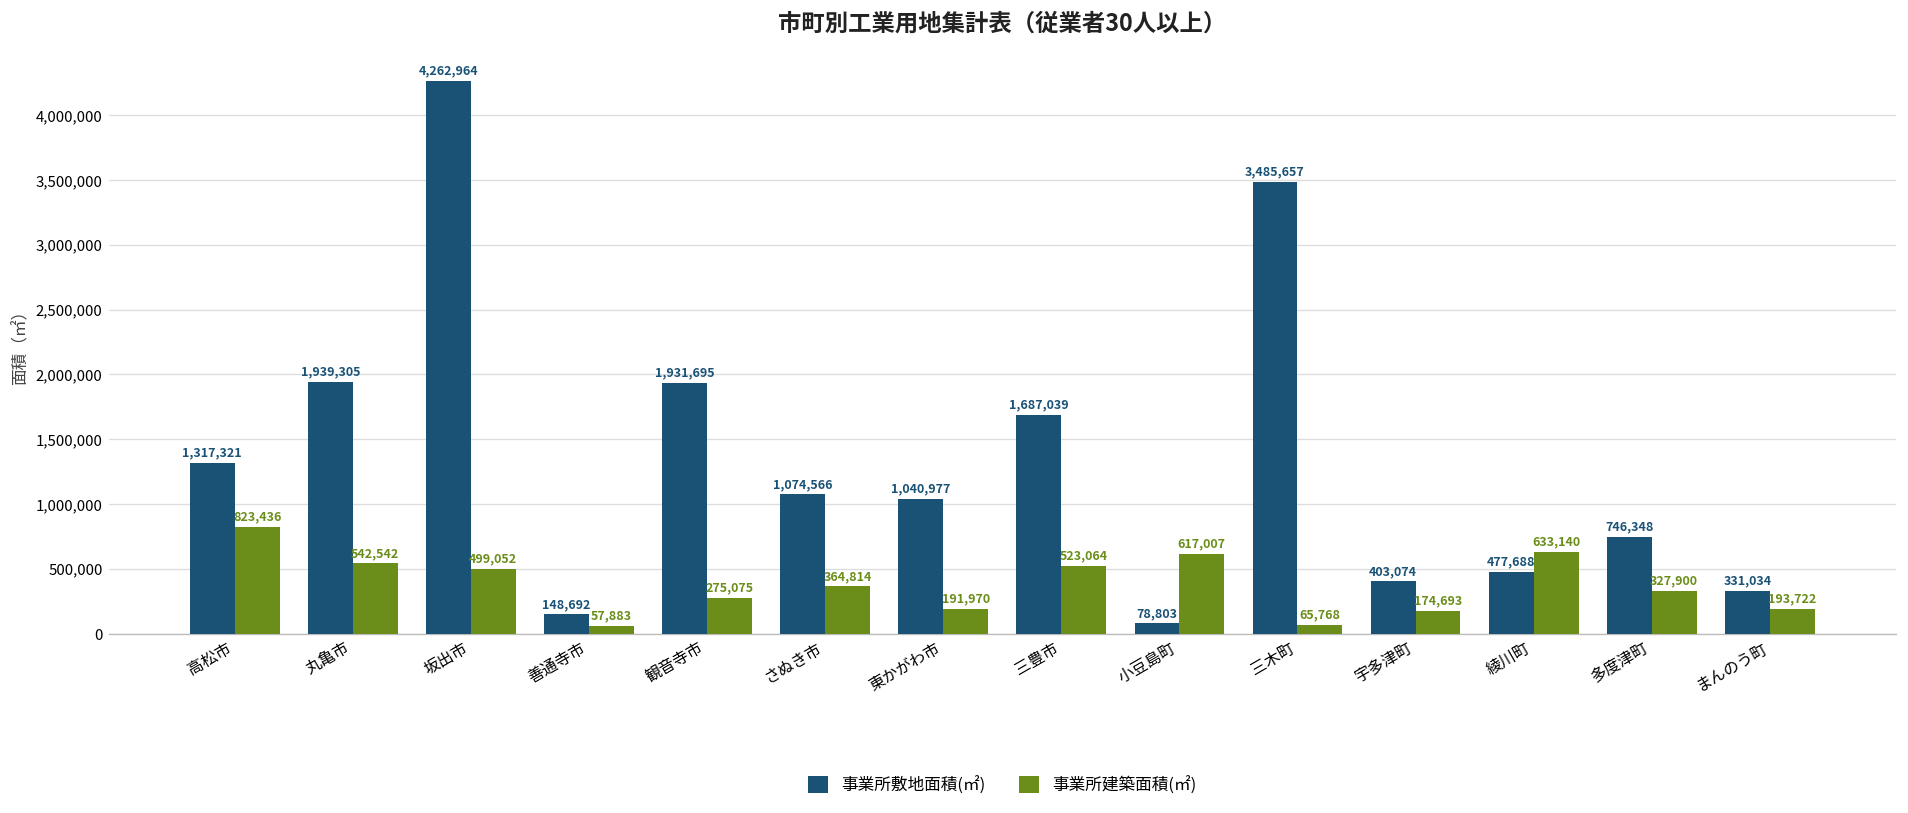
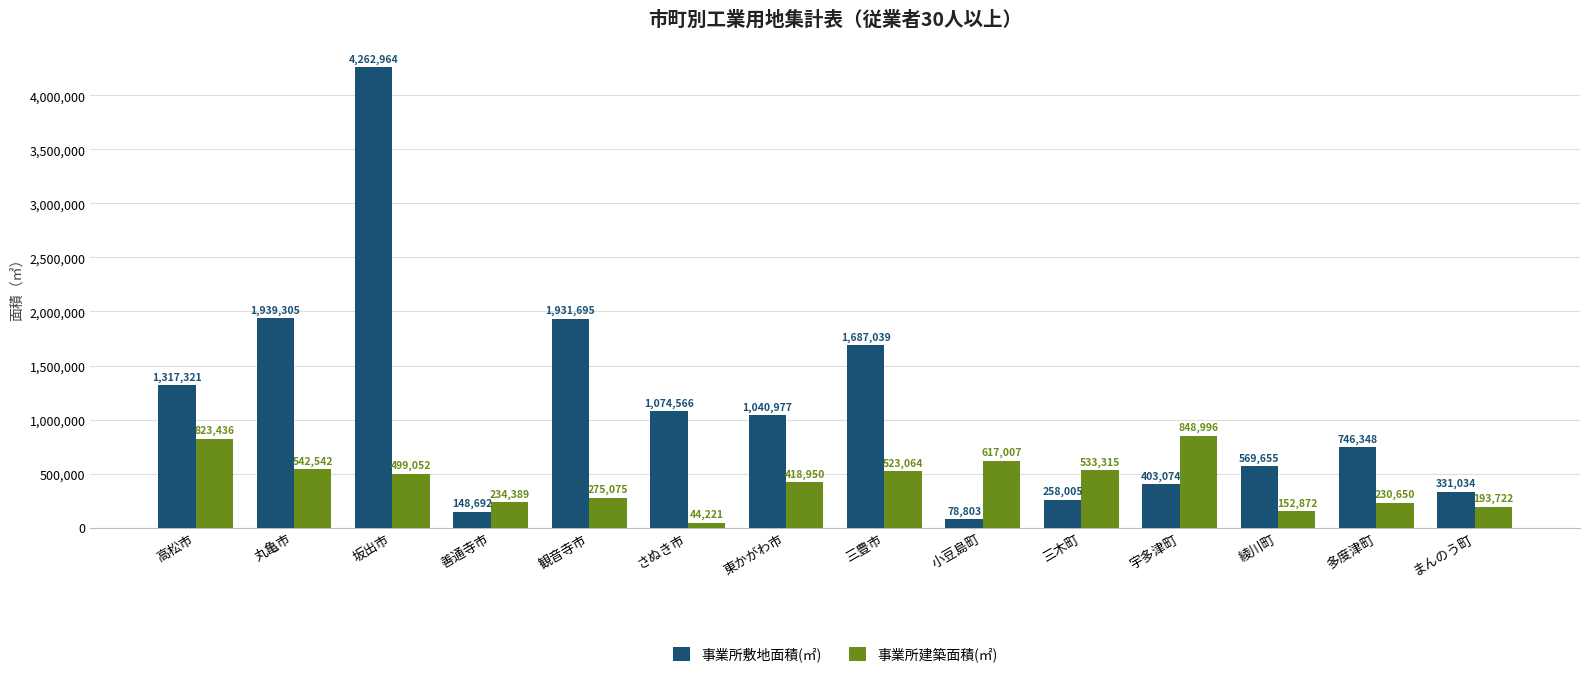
  {
    "事業所敷地面積(㎡)": {
      "高松市": "1,317,321",
      "丸亀市": "1,939,305",
      "坂出市": "4,262,964",
      "善通寺市": "148,692",
      "観音寺市": "1,931,695",
      "さぬき市": "1,074,566",
      "東かがわ市": "1,040,977",
      "三豊市": "1,687,039",
      "小豆島町": "78,803",
-     "三木町": "3,485,657",
+     "三木町": "258,005",
      "宇多津町": "403,074",
-     "綾川町": "477,688",
+     "綾川町": "569,655",
      "多度津町": "746,348",
      "まんのう町": "331,034"
    },
    "事業所建築面積(㎡)": {
      "高松市": "823,436",
      "丸亀市": "542,542",
      "坂出市": "499,052",
-     "善通寺市": "57,883",
+     "善通寺市": "234,389",
      "観音寺市": "275,075",
-     "さぬき市": "364,814",
-     "東かがわ市": "191,970",
+     "さぬき市": "44,221",
+     "東かがわ市": "418,950",
      "三豊市": "523,064",
      "小豆島町": "617,007",
-     "三木町": "65,768",
-     "宇多津町": "174,693",
-     "綾川町": "633,140",
-     "多度津町": "327,900",
+     "三木町": "533,315",
+     "宇多津町": "848,996",
+     "綾川町": "152,872",
+     "多度津町": "230,650",
      "まんのう町": "193,722"
    }
  }
